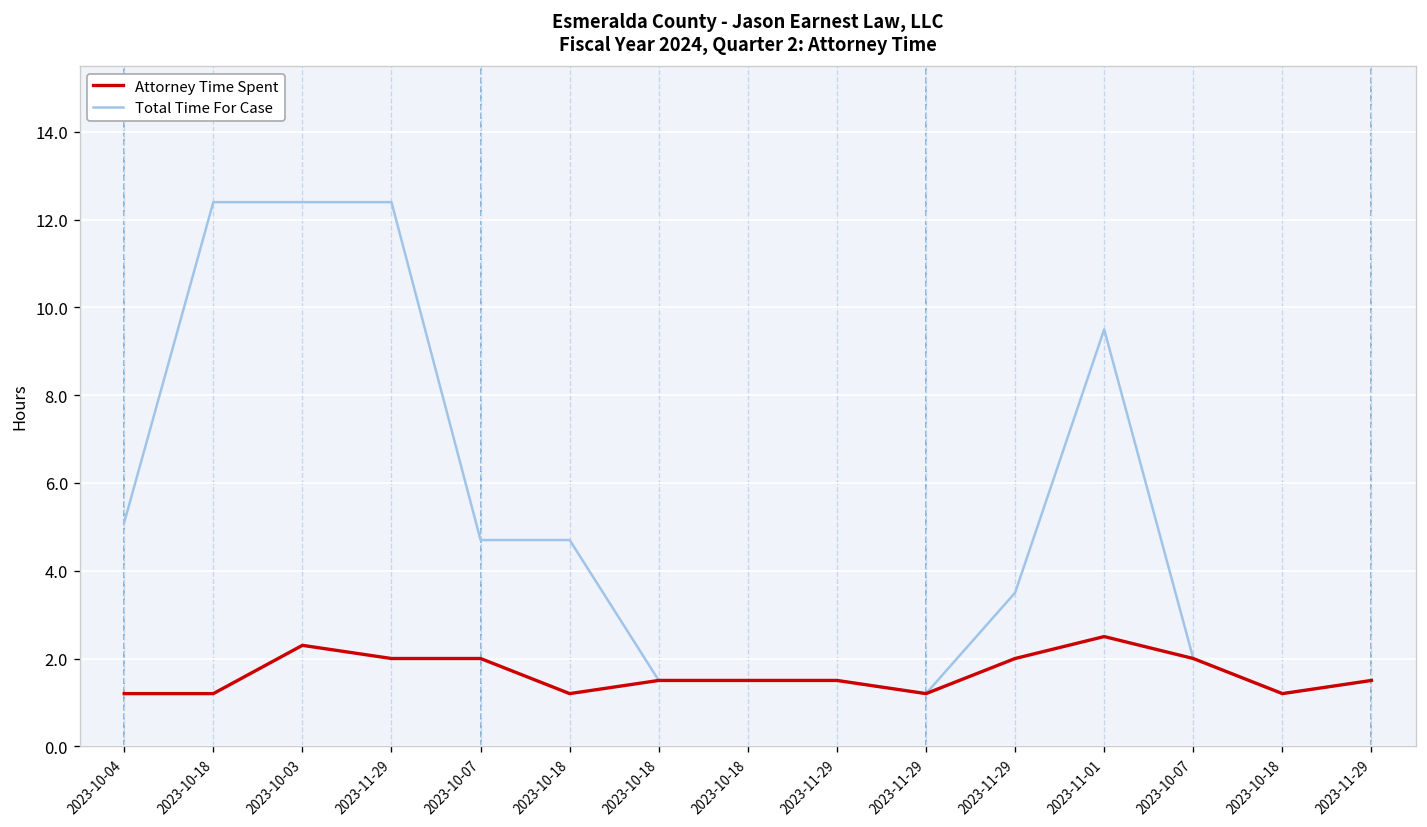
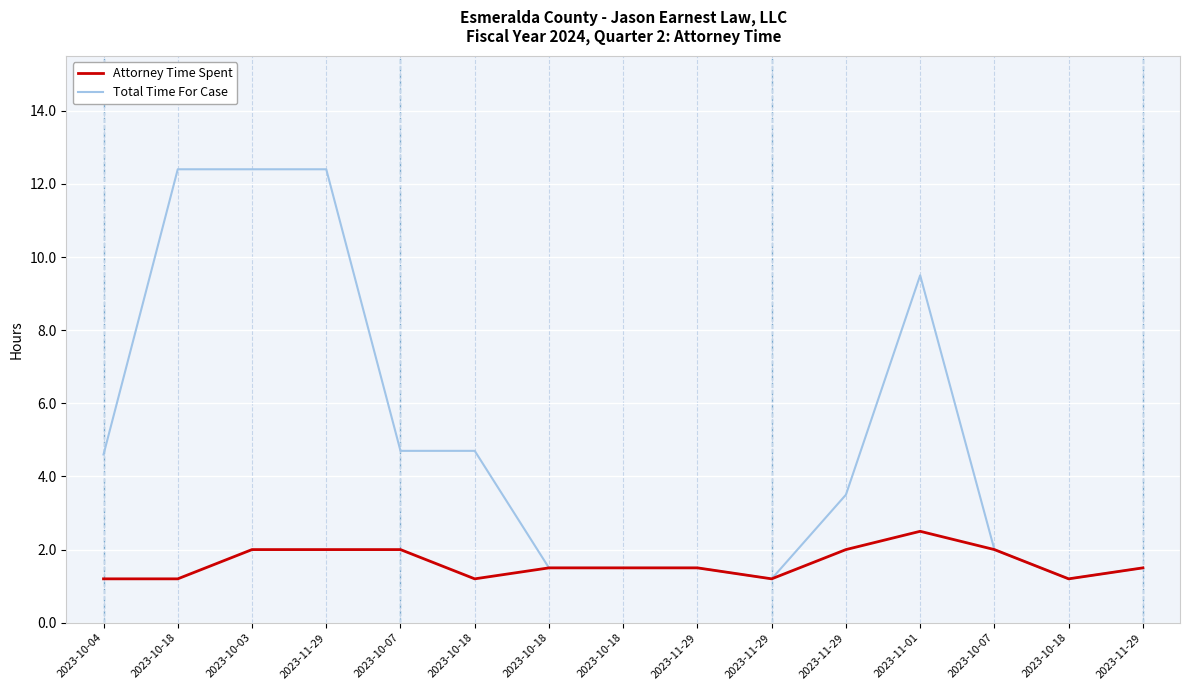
  {
    "Attorney Time Spent": {
      "2023-10-04": 1.2,
-     "2023-10-03": 2.3,
+     "2023-10-03": 2.0,
      "2023-11-01": 2.5
    },
    "Total Time For Case": {
-     "2023-10-04": 5.1,
+     "2023-10-04": 4.6,
      "2023-10-03": 12.4,
      "2023-11-01": 9.5
    }
  }
